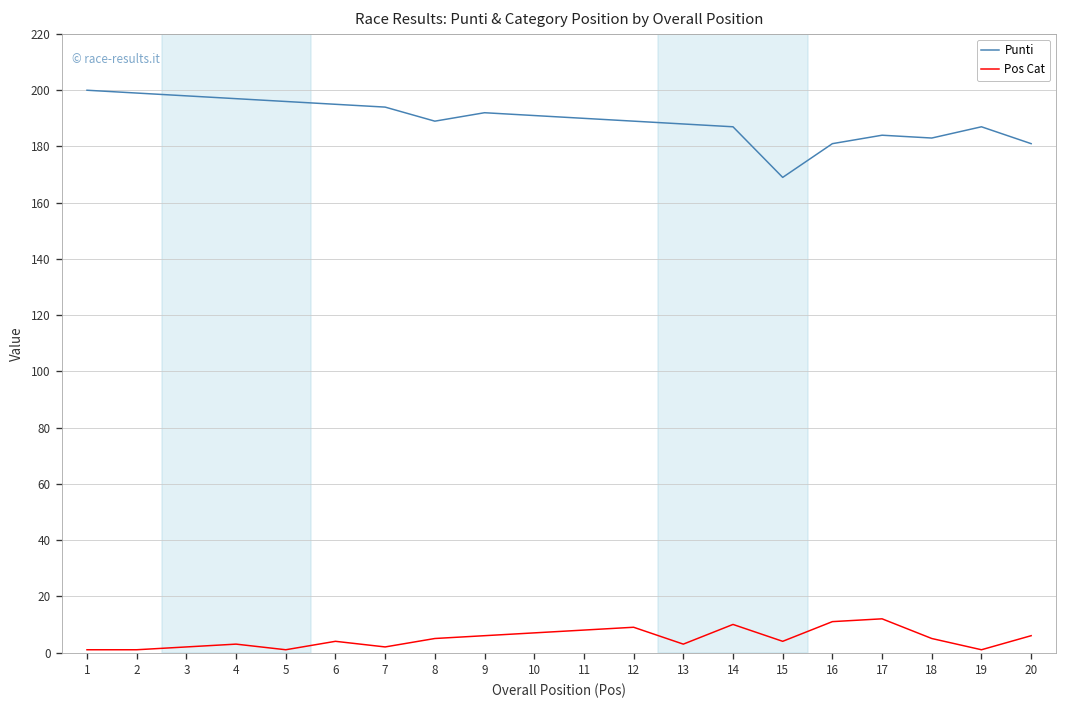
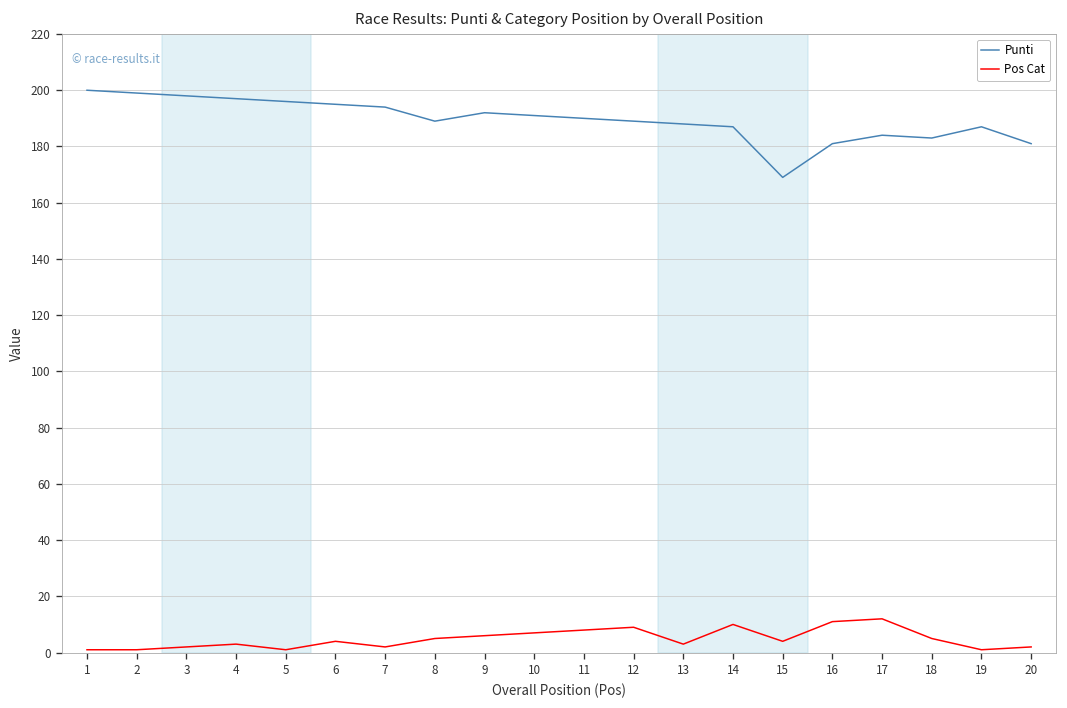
  {
    "Punti": {
      "1": 200,
      "2": 199,
      "3": 198,
      "4": 197,
      "5": 196,
      "6": 195,
      "7": 194,
      "8": 189,
      "9": 192,
      "10": 191,
      "11": 190,
      "12": 189,
      "13": 188,
      "14": 187,
      "15": 169,
      "16": 181,
      "17": 184,
      "18": 183,
      "19": 187,
      "20": 181
    },
    "Pos Cat": {
      "1": 1,
      "2": 1,
      "3": 2,
      "4": 3,
      "5": 1,
      "6": 4,
      "7": 2,
      "8": 5,
      "9": 6,
      "10": 7,
      "11": 8,
      "12": 9,
      "13": 3,
      "14": 10,
      "15": 4,
      "16": 11,
      "17": 12,
      "18": 5,
      "19": 1,
-     "20": 6
+     "20": 2
    }
  }
